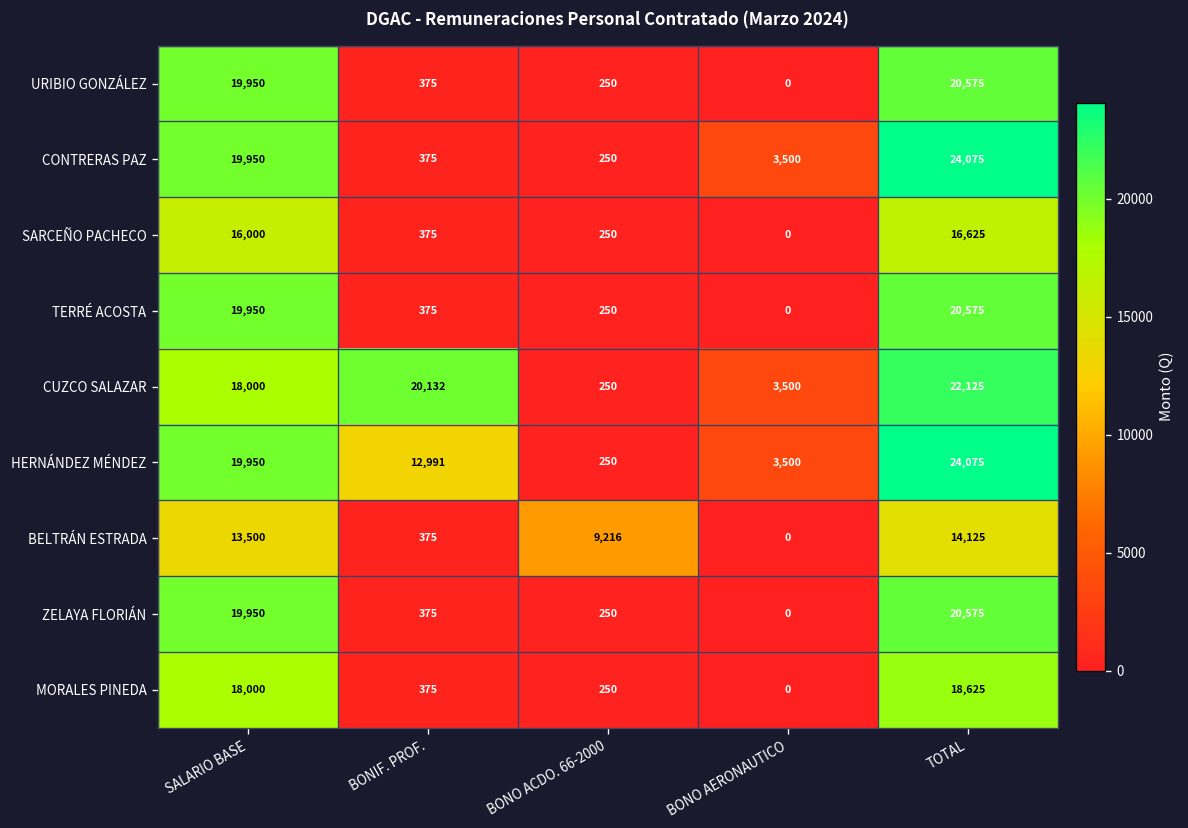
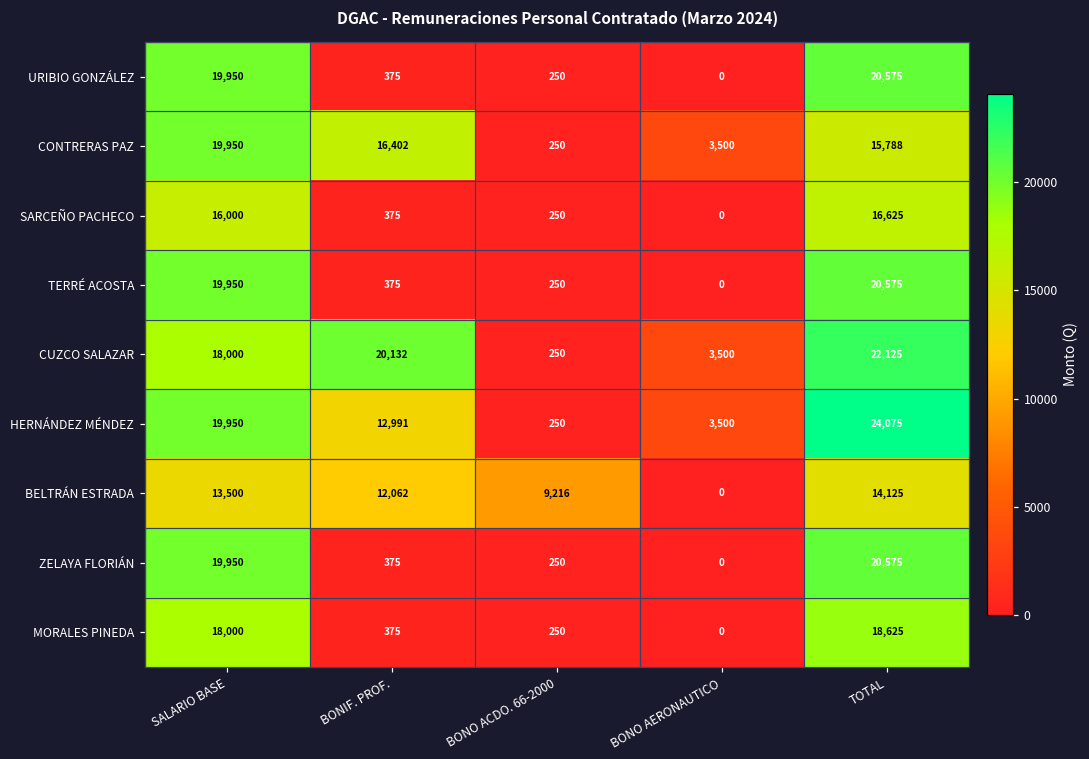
  {
    "URIBIO GONZÁLEZ": {
      "SALARIO BASE": "19,950",
      "BONIF. PROF.": "375",
      "BONO ACDO. 66-2000": "250",
      "BONO AERONAUTICO": "0",
      "TOTAL": "20,575"
    },
    "CONTRERAS PAZ": {
      "SALARIO BASE": "19,950",
-     "BONIF. PROF.": "375",
+     "BONIF. PROF.": "16,402",
      "BONO ACDO. 66-2000": "250",
      "BONO AERONAUTICO": "3,500",
-     "TOTAL": "24,075"
+     "TOTAL": "15,788"
    },
    "SARCEÑO PACHECO": {
      "SALARIO BASE": "16,000",
      "BONIF. PROF.": "375",
      "BONO ACDO. 66-2000": "250",
      "BONO AERONAUTICO": "0",
      "TOTAL": "16,625"
    },
    "TERRÉ ACOSTA": {
      "SALARIO BASE": "19,950",
      "BONIF. PROF.": "375",
      "BONO ACDO. 66-2000": "250",
      "BONO AERONAUTICO": "0",
      "TOTAL": "20,575"
    },
    "CUZCO SALAZAR": {
      "SALARIO BASE": "18,000",
      "BONIF. PROF.": "20,132",
      "BONO ACDO. 66-2000": "250",
      "BONO AERONAUTICO": "3,500",
      "TOTAL": "22,125"
    },
    "HERNÁNDEZ MÉNDEZ": {
      "SALARIO BASE": "19,950",
      "BONIF. PROF.": "12,991",
      "BONO ACDO. 66-2000": "250",
      "BONO AERONAUTICO": "3,500",
      "TOTAL": "24,075"
    },
    "BELTRÁN ESTRADA": {
      "SALARIO BASE": "13,500",
-     "BONIF. PROF.": "375",
+     "BONIF. PROF.": "12,062",
      "BONO ACDO. 66-2000": "9,216",
      "BONO AERONAUTICO": "0",
      "TOTAL": "14,125"
    },
    "ZELAYA FLORIÁN": {
      "SALARIO BASE": "19,950",
      "BONIF. PROF.": "375",
      "BONO ACDO. 66-2000": "250",
      "BONO AERONAUTICO": "0",
      "TOTAL": "20,575"
    },
    "MORALES PINEDA": {
      "SALARIO BASE": "18,000",
      "BONIF. PROF.": "375",
      "BONO ACDO. 66-2000": "250",
      "BONO AERONAUTICO": "0",
      "TOTAL": "18,625"
    }
  }
